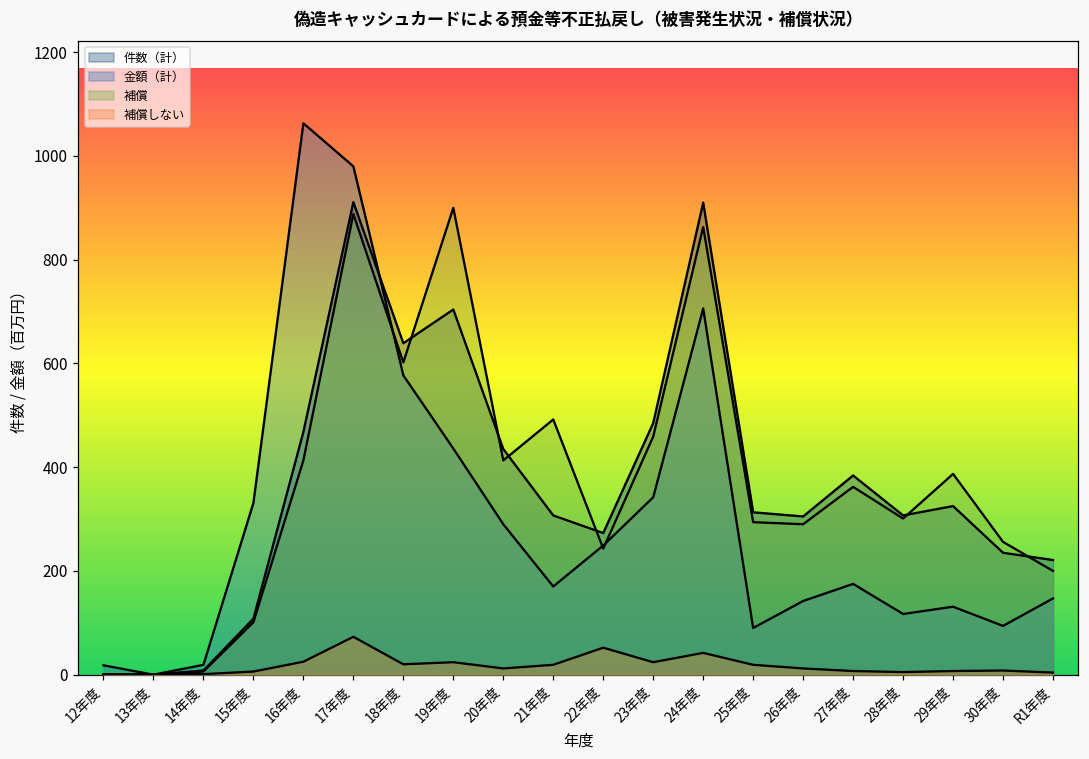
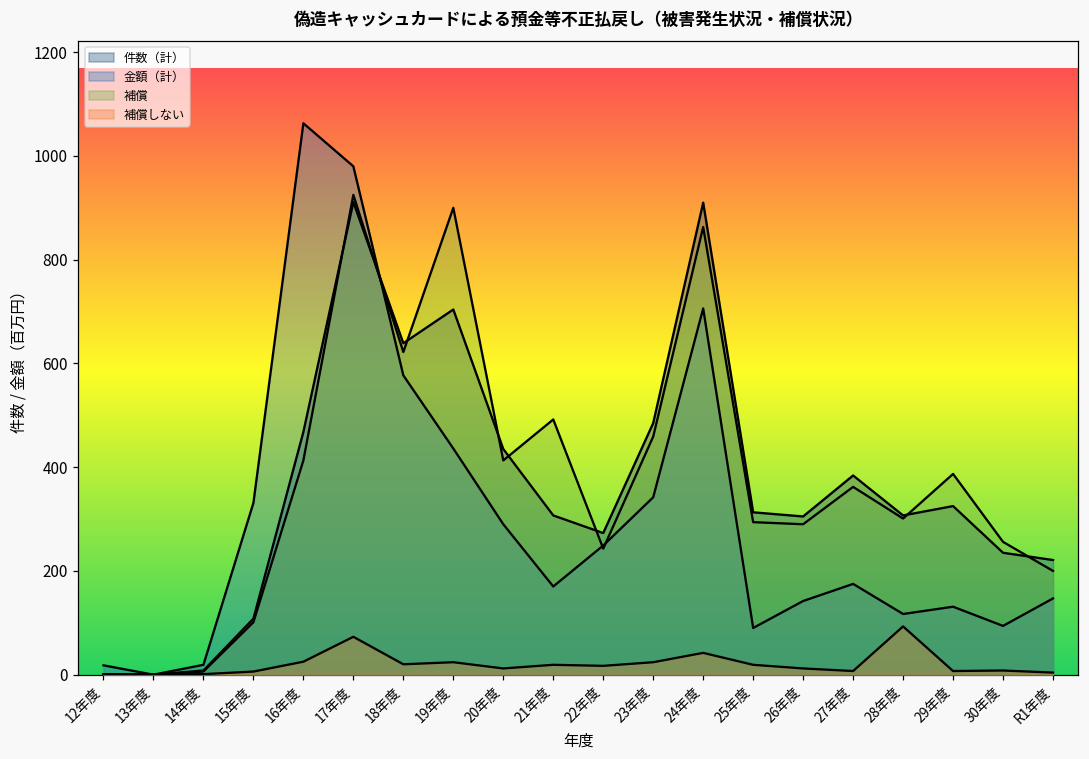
  {
    "補償": {
      "15年度": 100,
      "16年度": 410,
-     "17年度": 890,
-     "18年度": 600,
+     "17年度": 930,
+     "18年度": 620,
      "19年度": 900,
      "20年度": 410,
      "21年度": 490,
      "22年度": 240,
      "23年度": 460,
      "24年度": 860,
      "25年度": 290,
      "26年度": 290,
      "27年度": 360,
      "28年度": 300,
      "29年度": 390,
      "30年度": 260,
      "R1年度": 200
    },
    "補償しない": {
      "15年度": 10,
      "16年度": 30,
      "17年度": 70,
      "18年度": 20,
      "19年度": 20,
      "20年度": 10,
      "21年度": 20,
-     "22年度": 50,
+     "22年度": 20,
      "23年度": 20,
      "24年度": 40,
      "25年度": 20,
      "26年度": 10,
      "27年度": 10,
-     "28年度": 10,
+     "28年度": 90,
      "29年度": 10,
      "30年度": 10,
      "R1年度": 0
    }
  }
